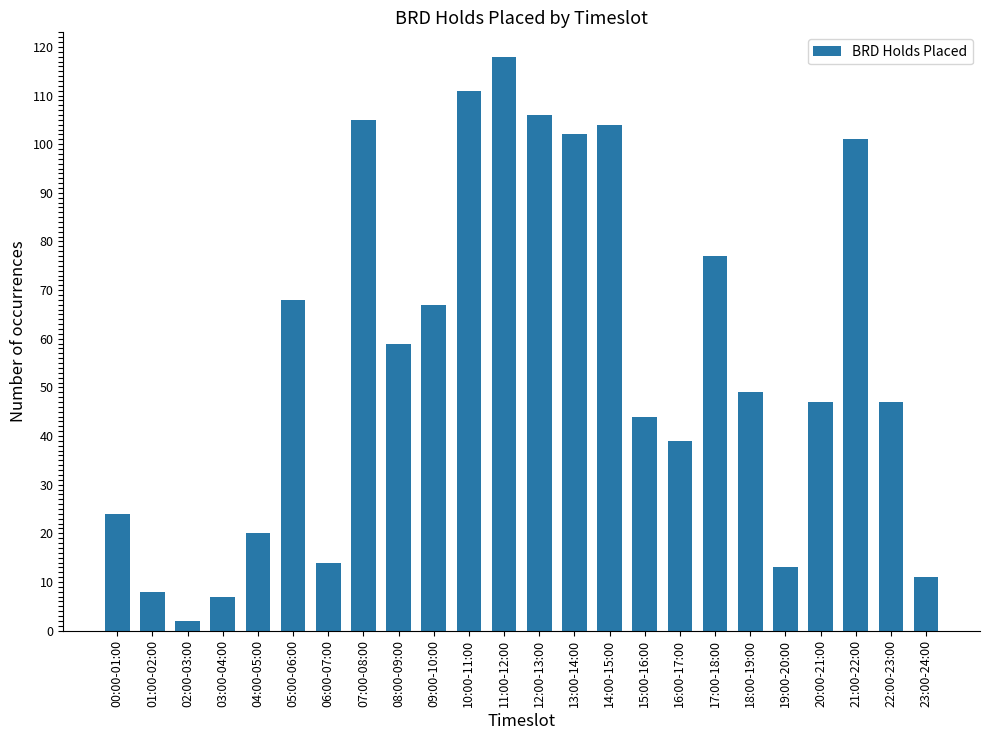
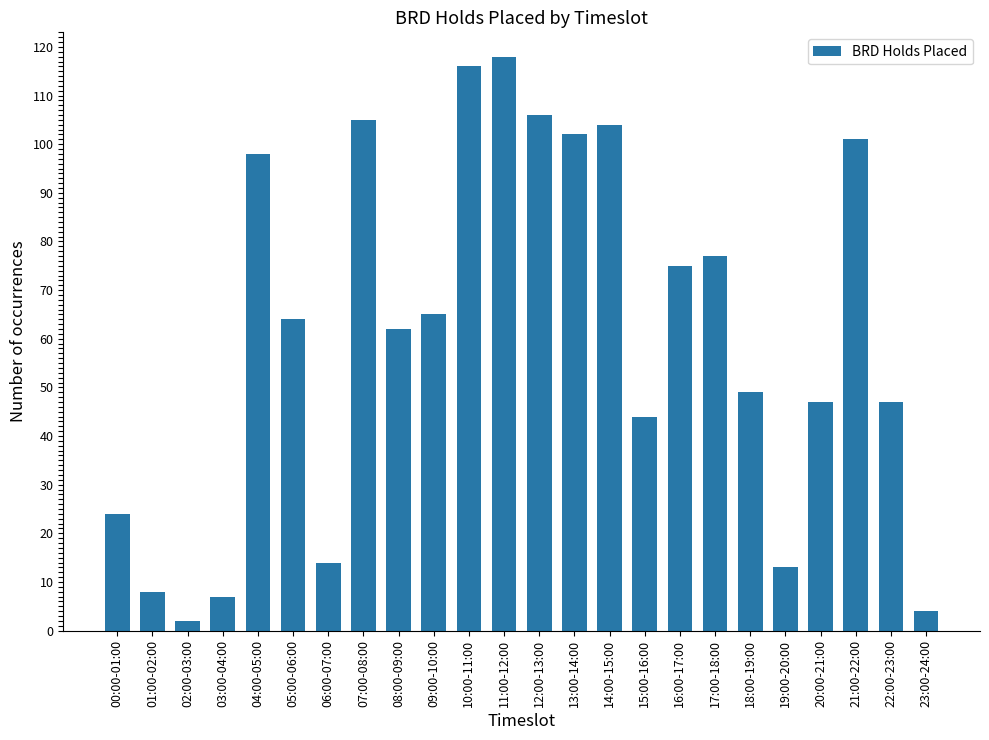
  {
    "00:00-01:00": 24,
    "01:00-02:00": 8,
    "02:00-03:00": 2,
    "03:00-04:00": 7,
-   "04:00-05:00": 20,
-   "05:00-06:00": 68,
+   "04:00-05:00": 98,
+   "05:00-06:00": 64,
    "06:00-07:00": 14,
    "07:00-08:00": 105,
-   "08:00-09:00": 59,
-   "09:00-10:00": 67,
-   "10:00-11:00": 111,
+   "08:00-09:00": 62,
+   "09:00-10:00": 65,
+   "10:00-11:00": 116,
    "11:00-12:00": 118,
    "12:00-13:00": 106,
    "13:00-14:00": 102,
    "14:00-15:00": 104,
    "15:00-16:00": 44,
-   "16:00-17:00": 39,
+   "16:00-17:00": 75,
    "17:00-18:00": 77,
    "18:00-19:00": 49,
    "19:00-20:00": 13,
    "20:00-21:00": 47,
    "21:00-22:00": 101,
    "22:00-23:00": 47,
-   "23:00-24:00": 11
+   "23:00-24:00": 4
  }
